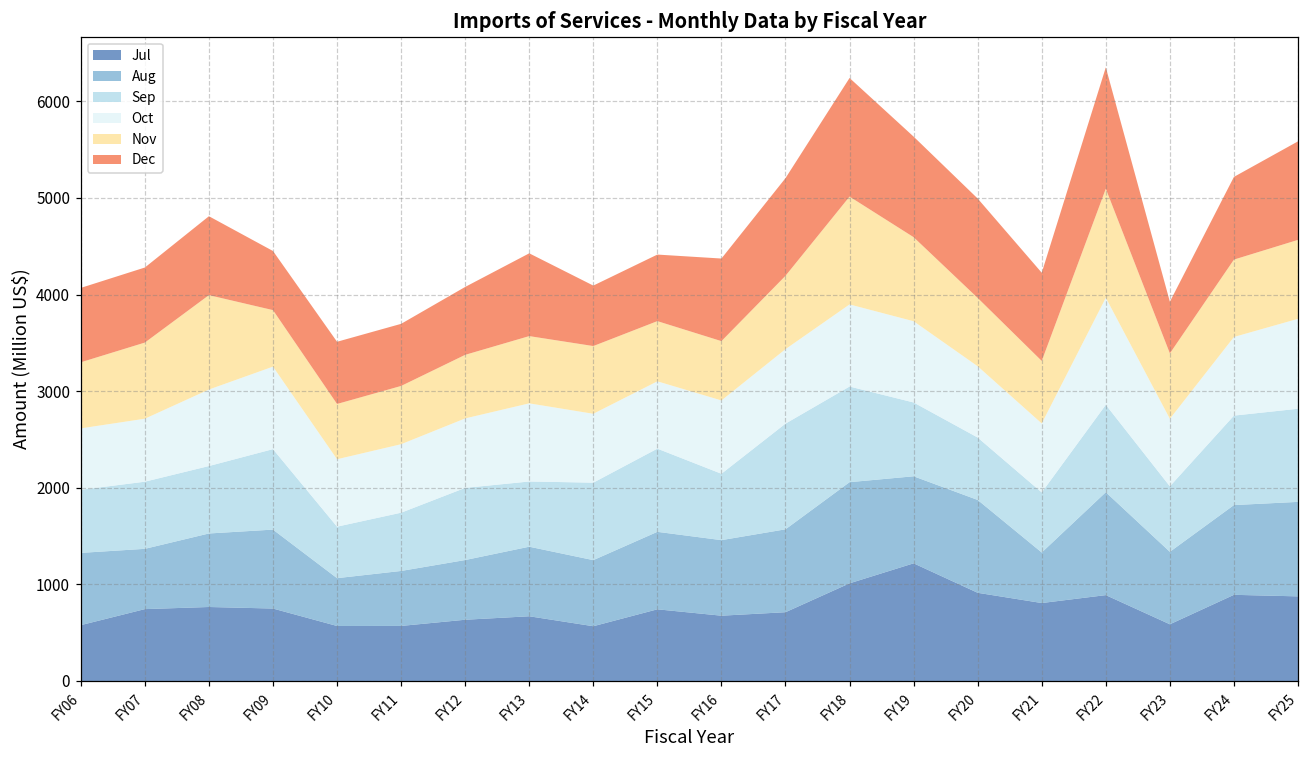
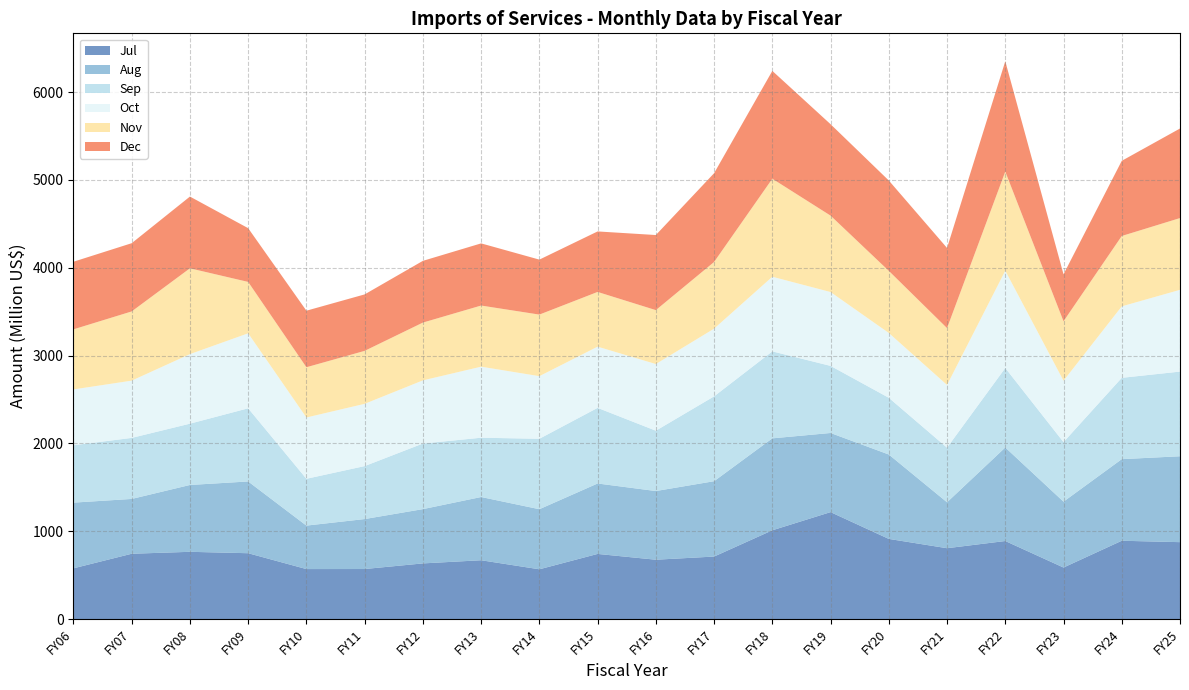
  {
    "Jul": {
      "FY06": 600,
      "FY07": 700,
      "FY08": 800,
      "FY09": 800,
      "FY10": 600,
      "FY11": 600,
      "FY12": 600,
      "FY13": 700,
      "FY14": 600,
      "FY15": 700,
      "FY16": 700,
      "FY17": 700,
      "FY18": 1000,
      "FY19": 1200,
      "FY20": 900,
      "FY21": 800,
      "FY22": 900,
      "FY23": 600,
      "FY24": 900,
      "FY25": 900
    },
    "Aug": {
      "FY06": 700,
      "FY07": 600,
      "FY08": 800,
      "FY09": 800,
      "FY10": 500,
      "FY11": 600,
      "FY12": 600,
      "FY13": 700,
      "FY14": 700,
      "FY15": 800,
      "FY16": 800,
      "FY17": 900,
      "FY18": 1000,
      "FY19": 900,
      "FY20": 1000,
      "FY21": 500,
      "FY22": 1100,
      "FY23": 800,
      "FY24": 900,
      "FY25": 1000
    },
    "Sep": {
      "FY06": 700,
      "FY07": 700,
      "FY08": 700,
      "FY09": 800,
      "FY10": 500,
      "FY11": 600,
      "FY12": 700,
      "FY13": 700,
      "FY14": 800,
      "FY15": 900,
      "FY16": 700,
-     "FY17": 1100,
+     "FY17": 1000,
      "FY18": 1000,
      "FY19": 800,
      "FY20": 600,
      "FY21": 600,
      "FY22": 900,
      "FY23": 700,
      "FY24": 900,
      "FY25": 1000
    },
    "Oct": {
      "FY06": 600,
      "FY07": 700,
      "FY08": 800,
      "FY09": 900,
      "FY10": 700,
      "FY11": 700,
      "FY12": 700,
      "FY13": 800,
      "FY14": 700,
      "FY15": 700,
      "FY16": 800,
      "FY17": 800,
      "FY18": 900,
      "FY19": 800,
      "FY20": 700,
      "FY21": 700,
      "FY22": 1100,
      "FY23": 700,
      "FY24": 800,
      "FY25": 900
    },
    "Nov": {
      "FY06": 700,
      "FY07": 800,
      "FY08": 1000,
      "FY09": 600,
      "FY10": 600,
      "FY11": 600,
      "FY12": 700,
      "FY13": 700,
      "FY14": 700,
      "FY15": 600,
      "FY16": 600,
      "FY17": 800,
      "FY18": 1100,
      "FY19": 900,
      "FY20": 700,
      "FY21": 600,
      "FY22": 1100,
      "FY23": 700,
      "FY24": 800,
      "FY25": 800
    },
    "Dec": {
      "FY06": 800,
      "FY07": 800,
      "FY08": 800,
      "FY09": 600,
      "FY10": 600,
      "FY11": 600,
      "FY12": 700,
-     "FY13": 900,
+     "FY13": 700,
      "FY14": 600,
      "FY15": 700,
      "FY16": 900,
      "FY17": 1000,
      "FY18": 1200,
      "FY19": 1000,
      "FY20": 1000,
      "FY21": 900,
      "FY22": 1300,
      "FY23": 500,
      "FY24": 900,
      "FY25": 1000
    }
  }
